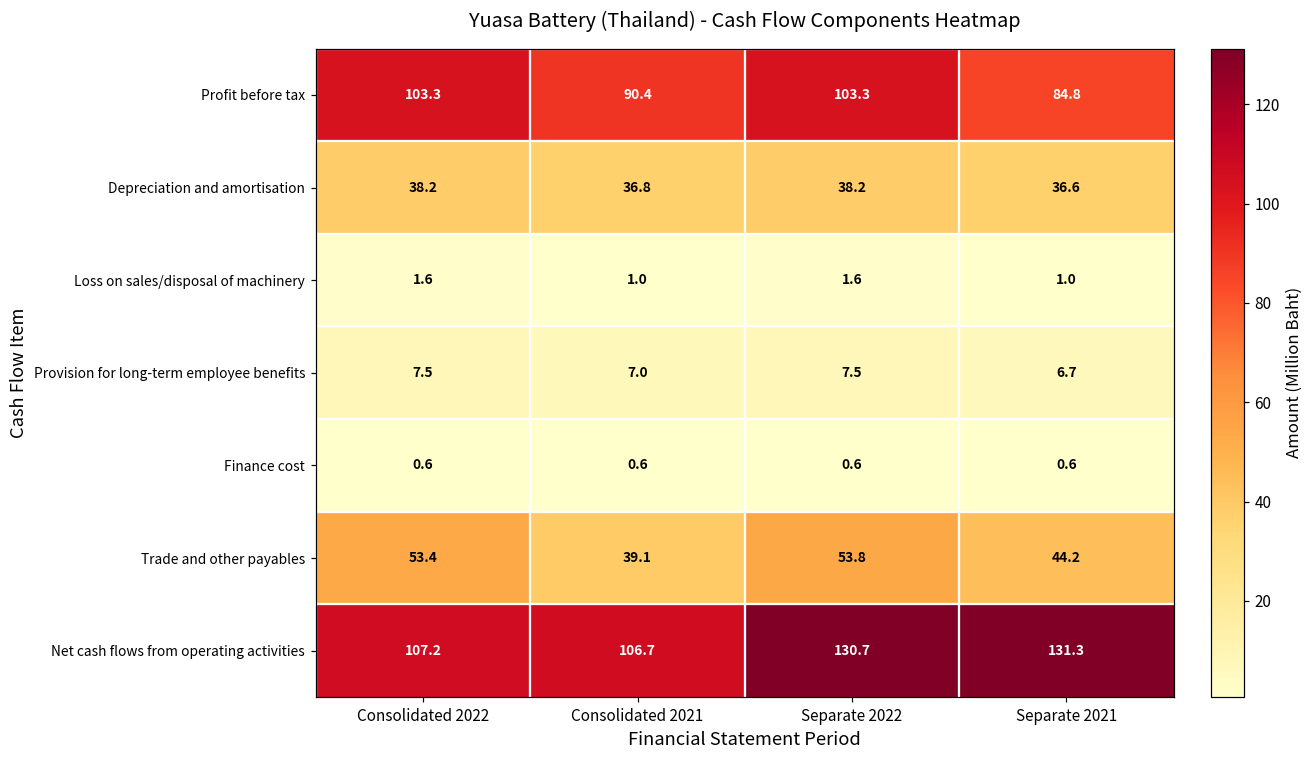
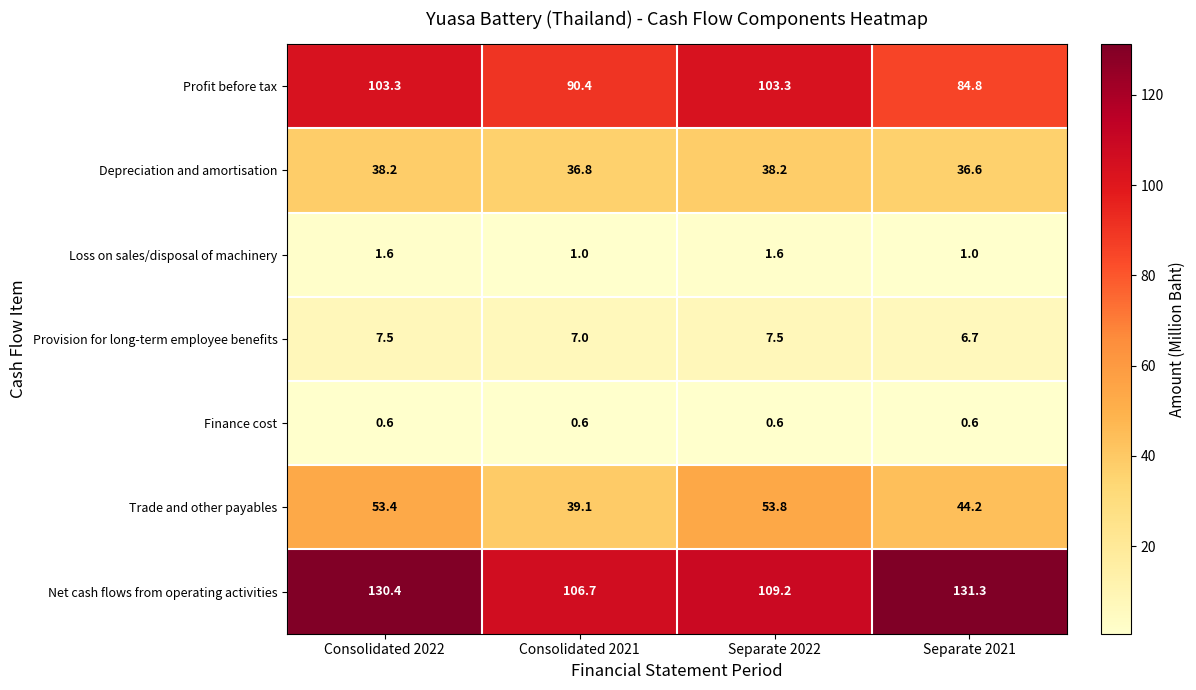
  {
    "Profit before tax": {
      "Consolidated 2022": 103.3,
      "Consolidated 2021": 90.4,
      "Separate 2022": 103.3,
      "Separate 2021": 84.8
    },
    "Depreciation and amortisation": {
      "Consolidated 2022": 38.2,
      "Consolidated 2021": 36.8,
      "Separate 2022": 38.2,
      "Separate 2021": 36.6
    },
    "Loss on sales/disposal of machinery": {
      "Consolidated 2022": 1.6,
      "Consolidated 2021": 1.0,
      "Separate 2022": 1.6,
      "Separate 2021": 1.0
    },
    "Provision for long-term employee benefits": {
      "Consolidated 2022": 7.5,
      "Consolidated 2021": 7.0,
      "Separate 2022": 7.5,
      "Separate 2021": 6.7
    },
    "Finance cost": {
      "Consolidated 2022": 0.6,
      "Consolidated 2021": 0.6,
      "Separate 2022": 0.6,
      "Separate 2021": 0.6
    },
    "Trade and other payables": {
      "Consolidated 2022": 53.4,
      "Consolidated 2021": 39.1,
      "Separate 2022": 53.8,
      "Separate 2021": 44.2
    },
    "Net cash flows from operating activities": {
-     "Consolidated 2022": 107.2,
+     "Consolidated 2022": 130.4,
      "Consolidated 2021": 106.7,
-     "Separate 2022": 130.7,
+     "Separate 2022": 109.2,
      "Separate 2021": 131.3
    }
  }
